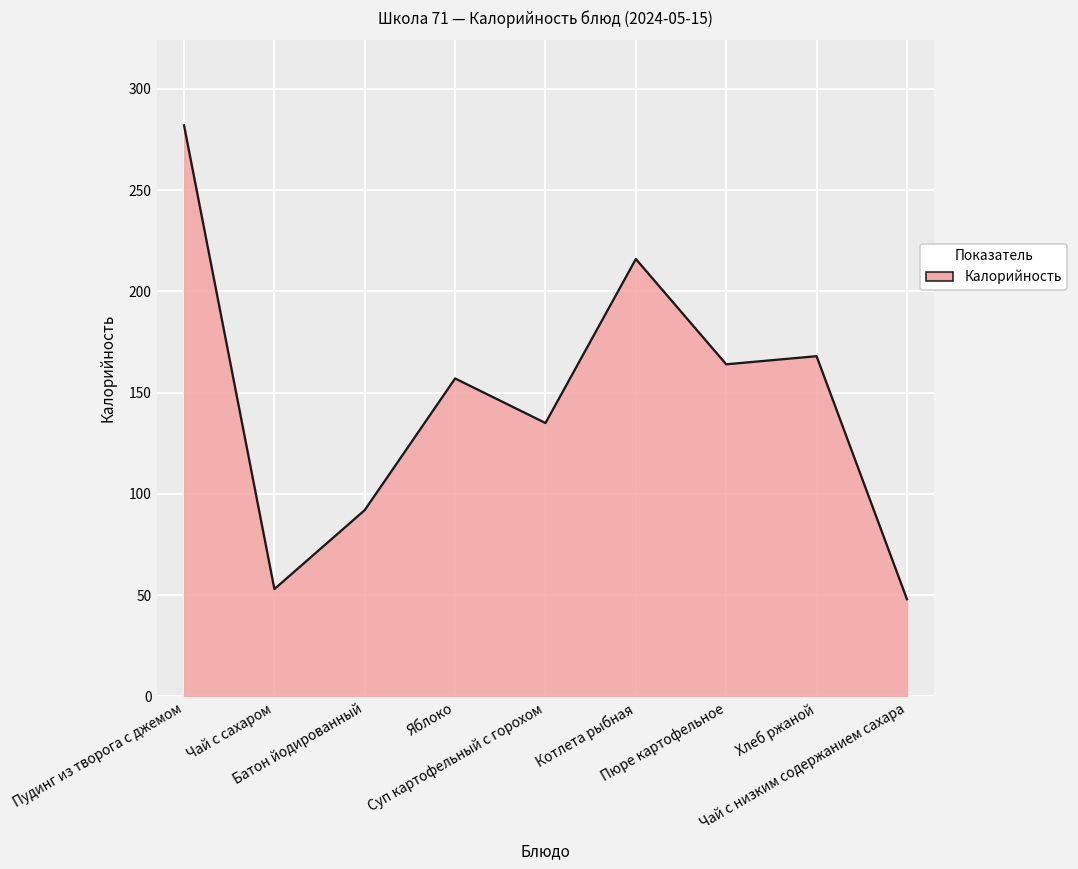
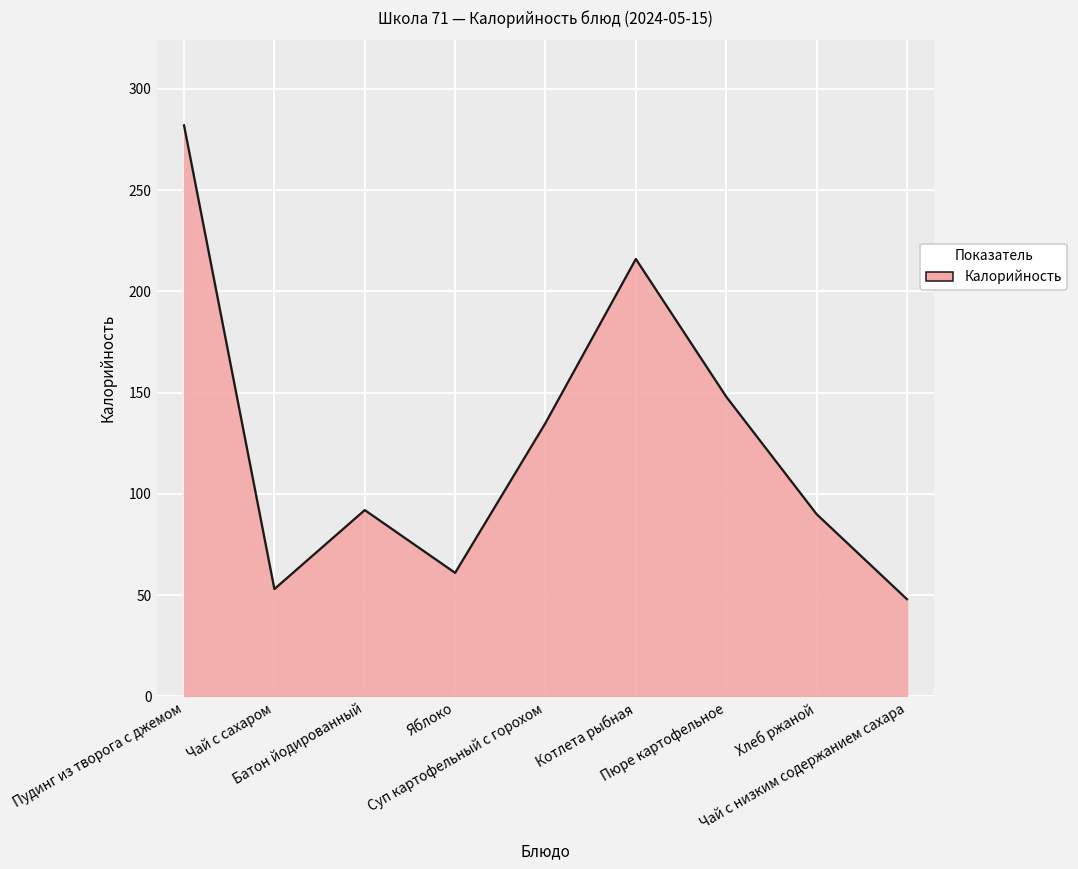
  {
    "Пудинг из творога с джемом": 282,
    "Чай с сахаром": 53,
    "Батон йодированный": 92,
-   "Яблоко": 157,
+   "Яблоко": 61,
    "Суп картофельный с горохом": 135,
    "Котлета рыбная": 216,
-   "Пюре картофельное": 164,
-   "Хлеб ржаной": 168,
+   "Пюре картофельное": 148,
+   "Хлеб ржаной": 90,
    "Чай с низким содержанием сахара": 48
  }
